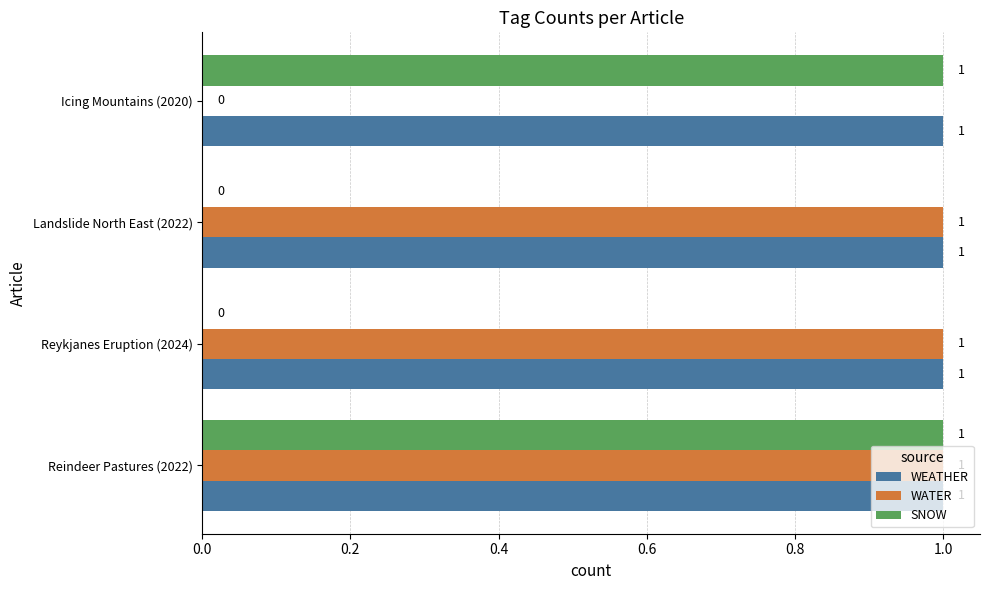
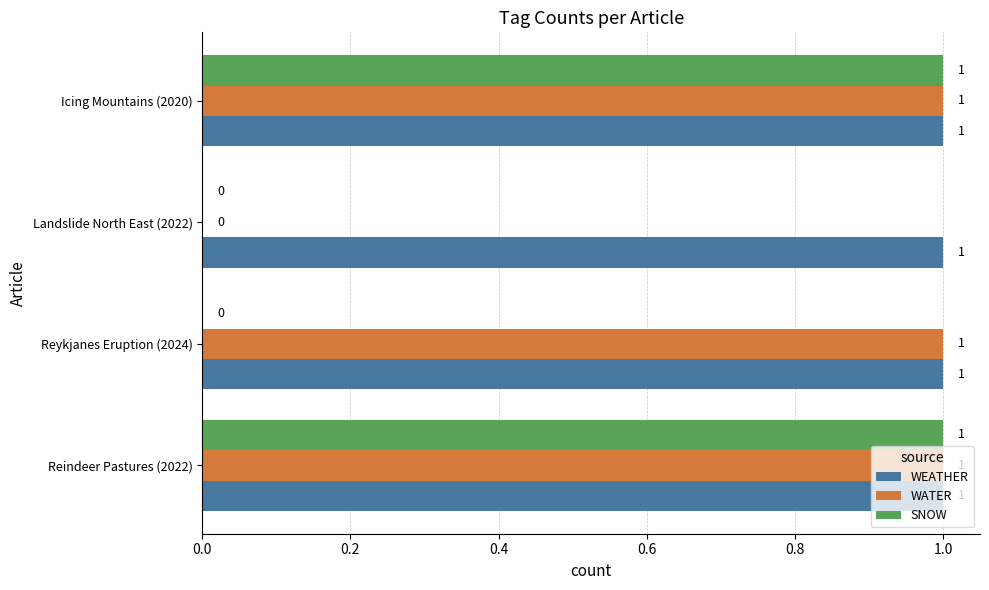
  {
    "WEATHER": {
      "Icing Mountains (2020)": 1,
      "Landslide North East (2022)": 1,
      "Reykjanes Eruption (2024)": 1
    },
    "WATER": {
-     "Icing Mountains (2020)": 0,
-     "Landslide North East (2022)": 1,
+     "Icing Mountains (2020)": 1,
+     "Landslide North East (2022)": 0,
      "Reykjanes Eruption (2024)": 1
    },
    "SNOW": {
      "Icing Mountains (2020)": 1,
      "Landslide North East (2022)": 0,
      "Reykjanes Eruption (2024)": 0,
      "Reindeer Pastures (2022)": 1
    }
  }
